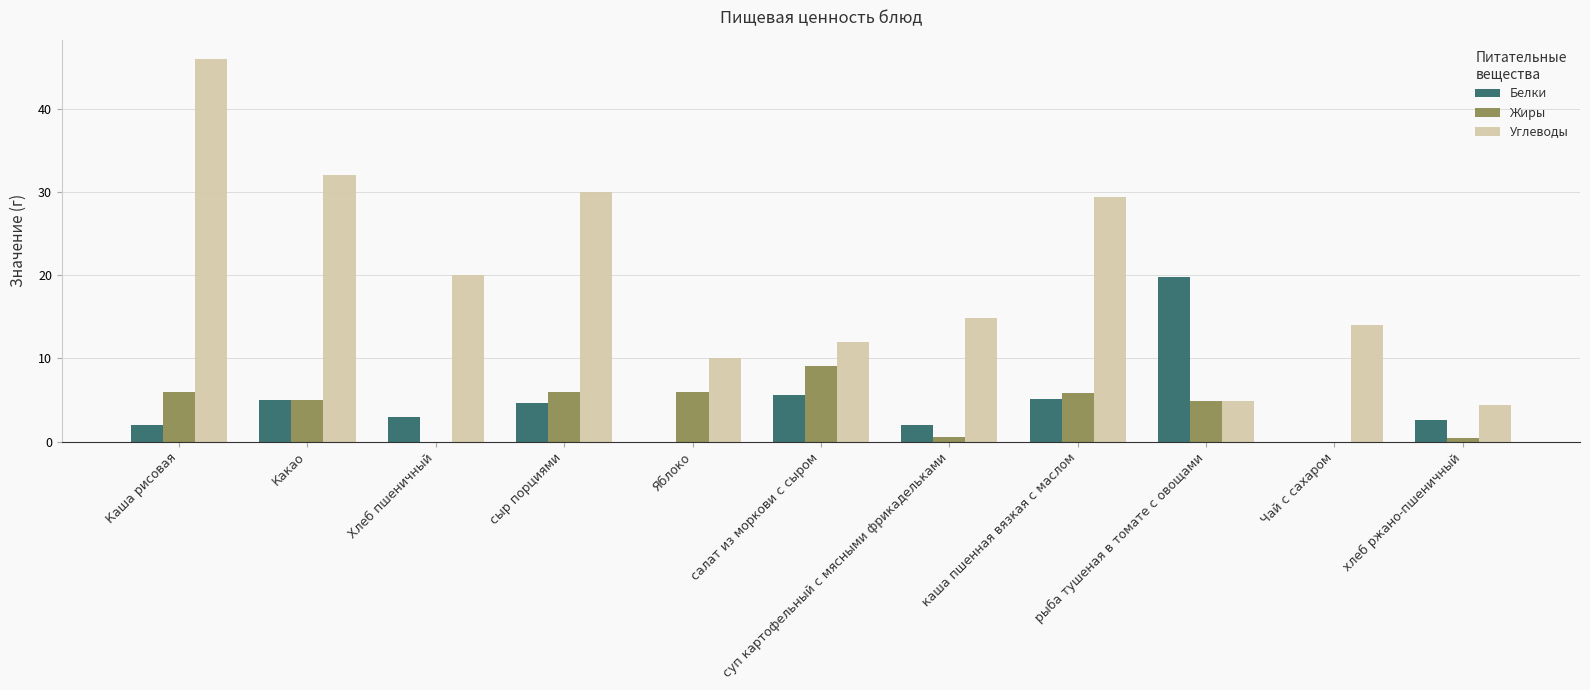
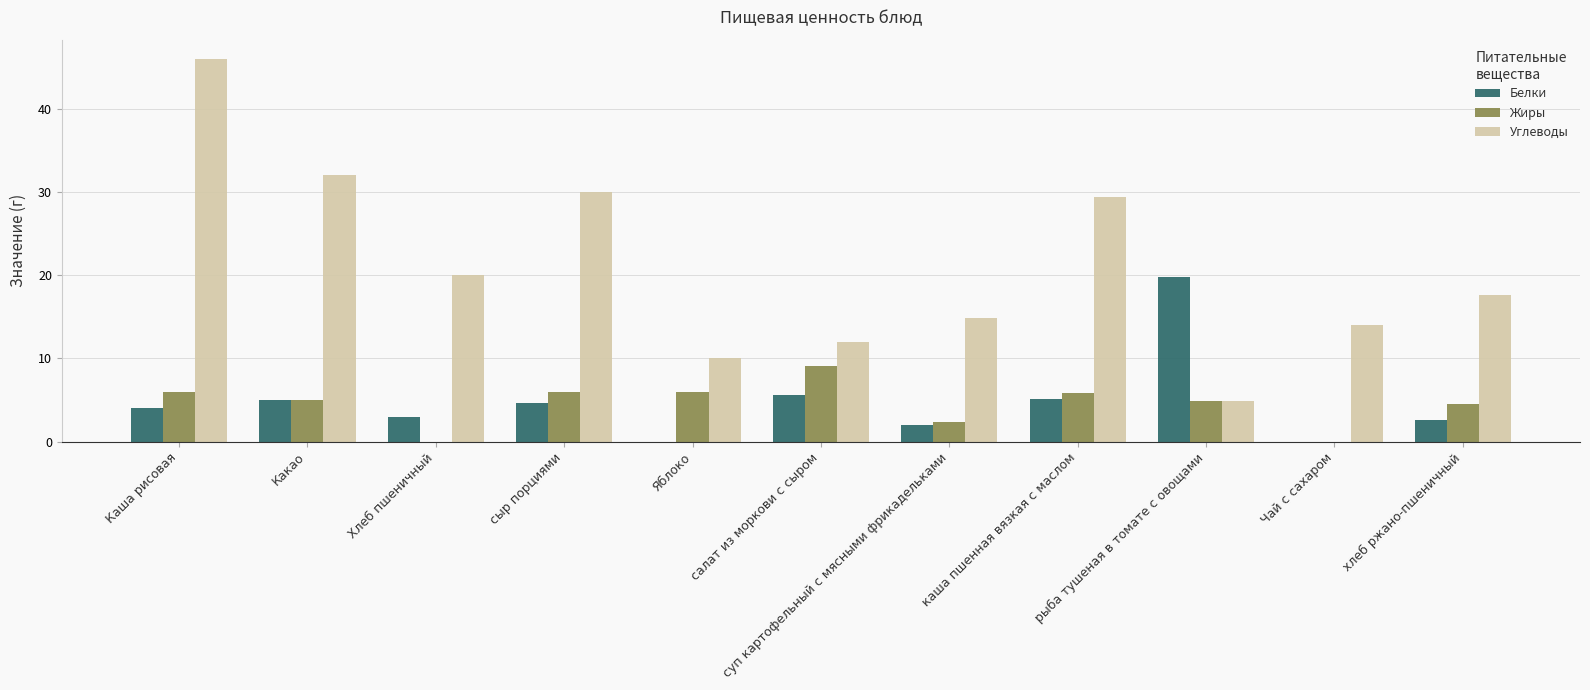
  {
    "Белки": {
-     "Каша рисовая": 2,
+     "Каша рисовая": 4,
      "Какао": 5,
      "Хлеб пшеничный": 3,
      "сыр порциями": 5,
      "Яблоко": 0,
      "салат из моркови с сыром": 6,
      "суп картофельный с мясными фрикадельками": 2,
      "каша пшенная вязкая с маслом": 5,
      "рыба тушеная в томате с овощами": 20,
      "Чай с сахаром": 0,
      "хлеб ржано-пшеничный": 3
    },
    "Жиры": {
      "Каша рисовая": 6,
      "Какао": 5,
      "Хлеб пшеничный": 0,
      "сыр порциями": 6,
      "Яблоко": 6,
      "салат из моркови с сыром": 9,
-     "суп картофельный с мясными фрикадельками": 1,
+     "суп картофельный с мясными фрикадельками": 2,
      "каша пшенная вязкая с маслом": 6,
      "рыба тушеная в томате с овощами": 5,
      "Чай с сахаром": 0,
-     "хлеб ржано-пшеничный": 0
+     "хлеб ржано-пшеничный": 4
    },
    "Углеводы": {
      "Каша рисовая": 46,
      "Какао": 32,
      "Хлеб пшеничный": 20,
      "сыр порциями": 30,
      "Яблоко": 10,
      "салат из моркови с сыром": 12,
      "суп картофельный с мясными фрикадельками": 15,
      "каша пшенная вязкая с маслом": 29,
      "рыба тушеная в томате с овощами": 5,
      "Чай с сахаром": 14,
-     "хлеб ржано-пшеничный": 4
+     "хлеб ржано-пшеничный": 18
    }
  }
